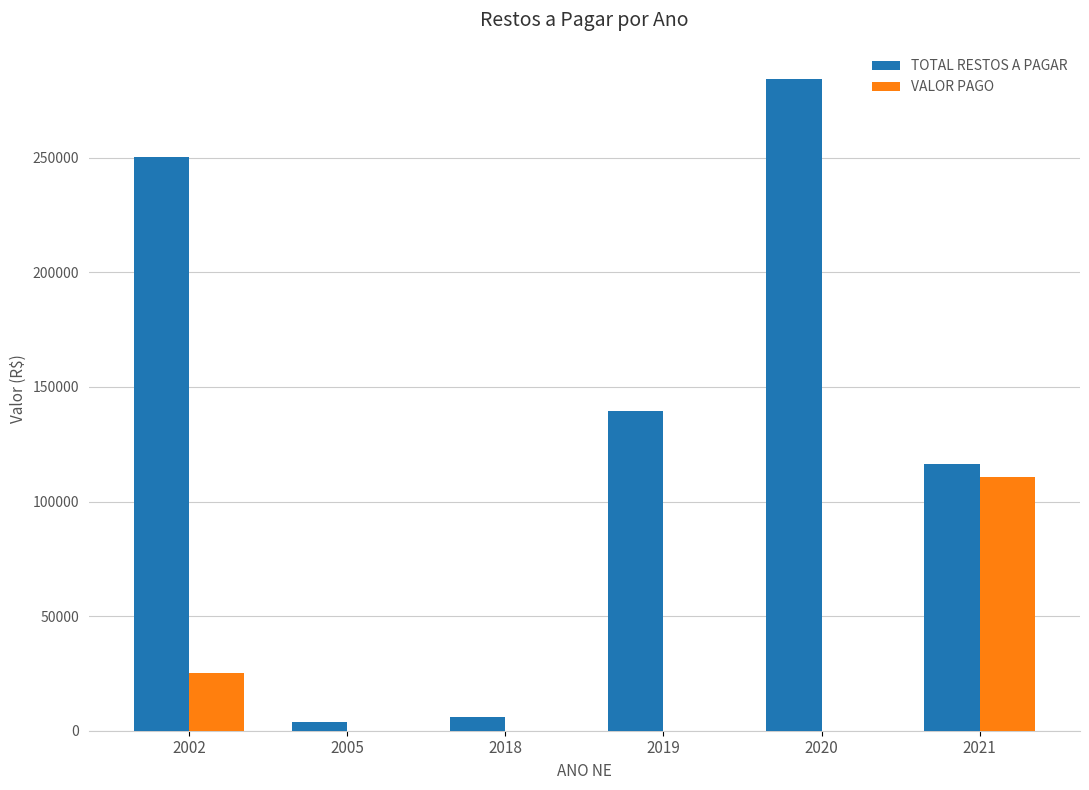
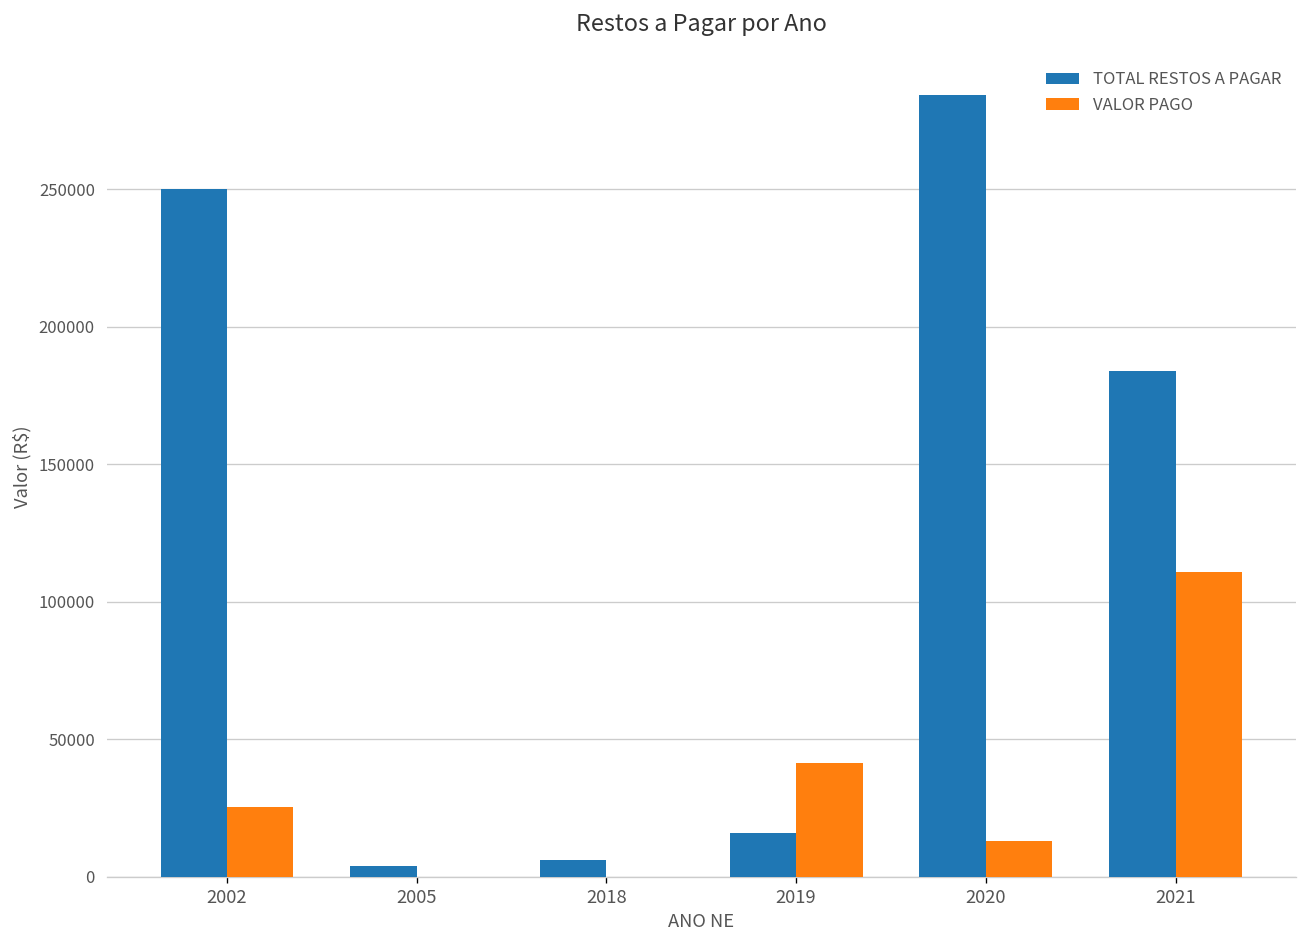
  {
    "TOTAL RESTOS A PAGAR": {
      "2002": 250000,
      "2005": 4000,
      "2018": 6000,
-     "2019": 140000,
+     "2019": 16000,
      "2020": 284000,
-     "2021": 116000
+     "2021": 184000
    },
    "VALOR PAGO": {
      "2002": 25000,
      "2005": 0,
      "2018": 0,
-     "2019": 0,
-     "2020": 0,
+     "2019": 42000,
+     "2020": 13000,
      "2021": 111000
    }
  }
